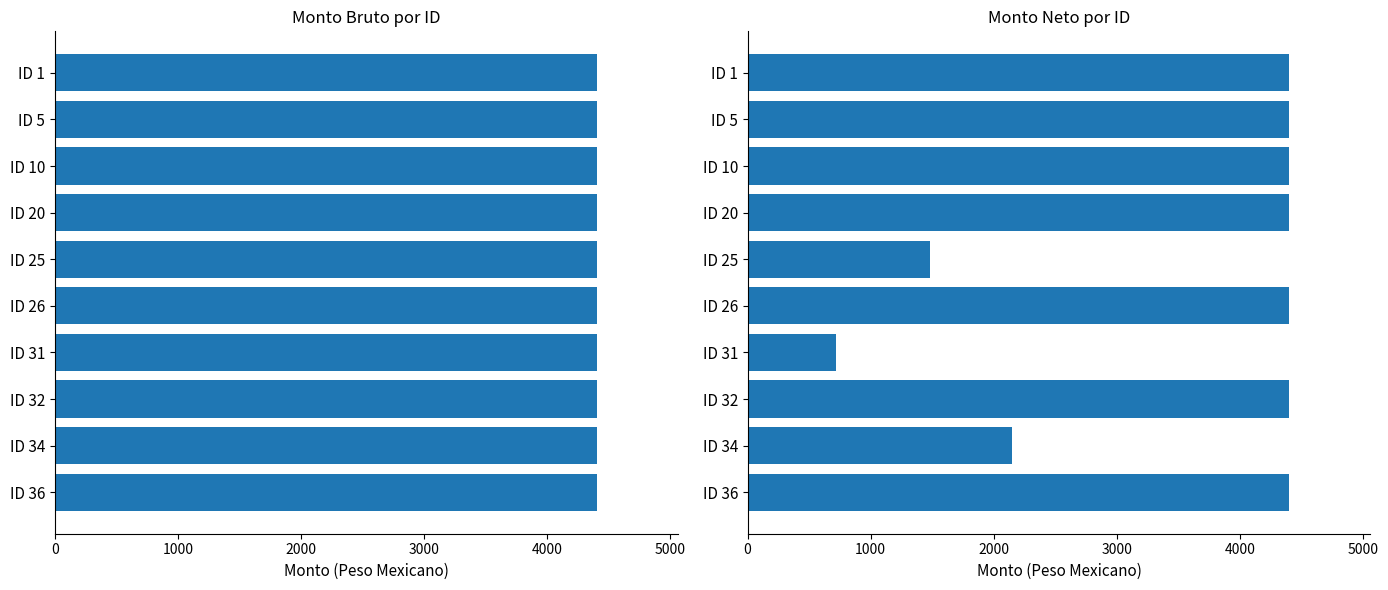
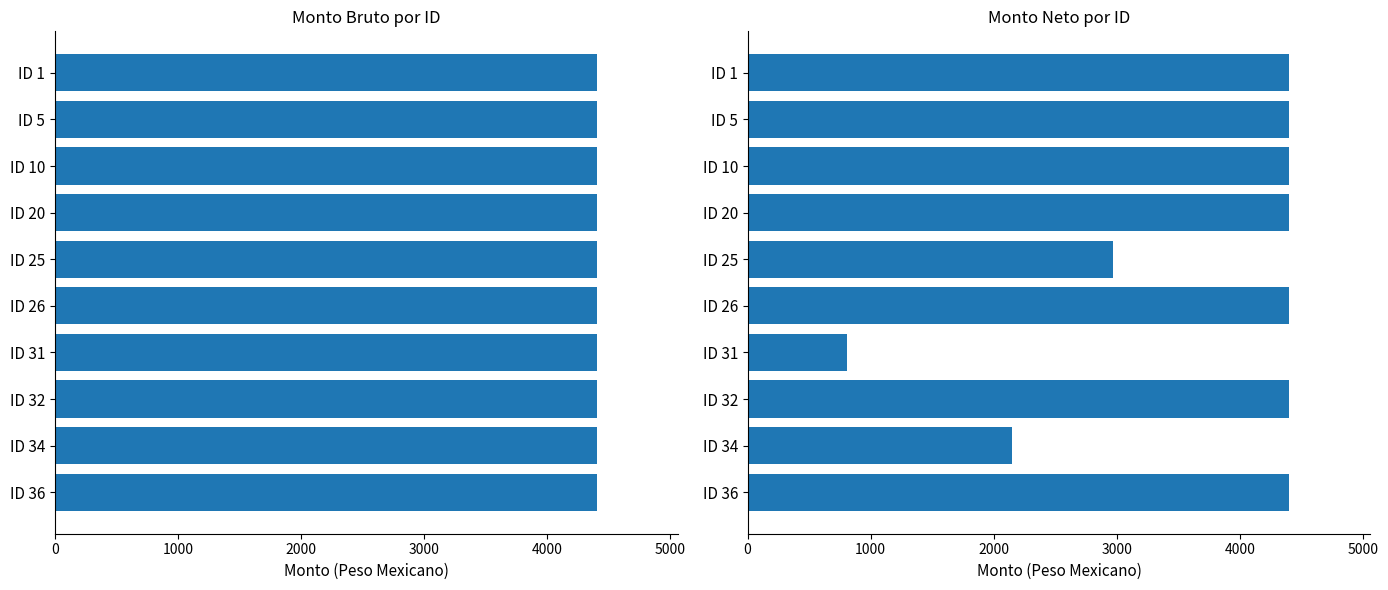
  {
    "Monto Bruto por ID": {
      "ID 1": 4400,
      "ID 5": 4400,
      "ID 10": 4400,
      "ID 20": 4400,
      "ID 25": 4400,
      "ID 26": 4400,
      "ID 31": 4400,
      "ID 32": 4400,
      "ID 34": 4400,
      "ID 36": 4400
    },
    "Monto Neto por ID": {
      "ID 1": 4400,
      "ID 5": 4400,
      "ID 10": 4400,
      "ID 20": 4400,
-     "ID 25": 1480,
+     "ID 25": 2970,
      "ID 26": 4400,
-     "ID 31": 720,
+     "ID 31": 810,
      "ID 32": 4400,
      "ID 34": 2150,
      "ID 36": 4400
    }
  }
